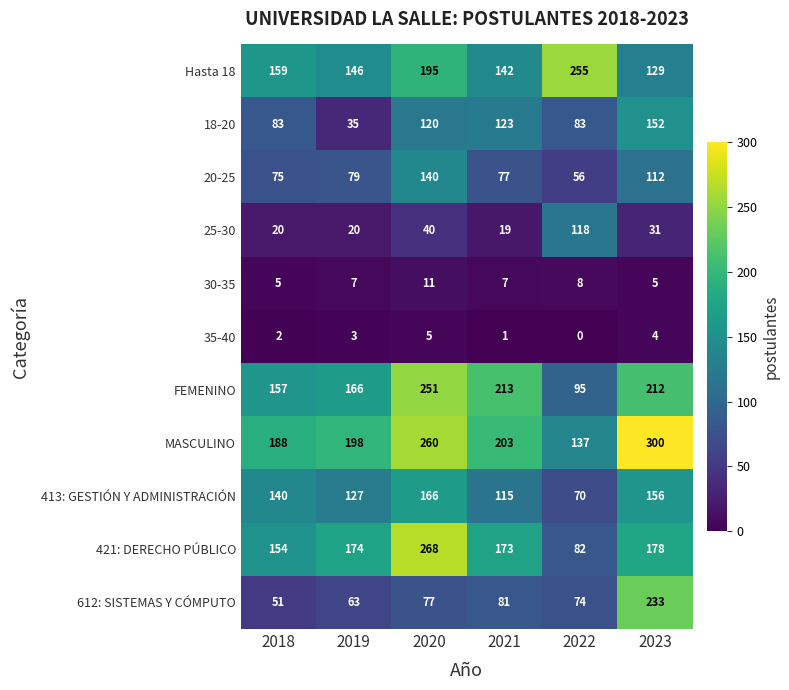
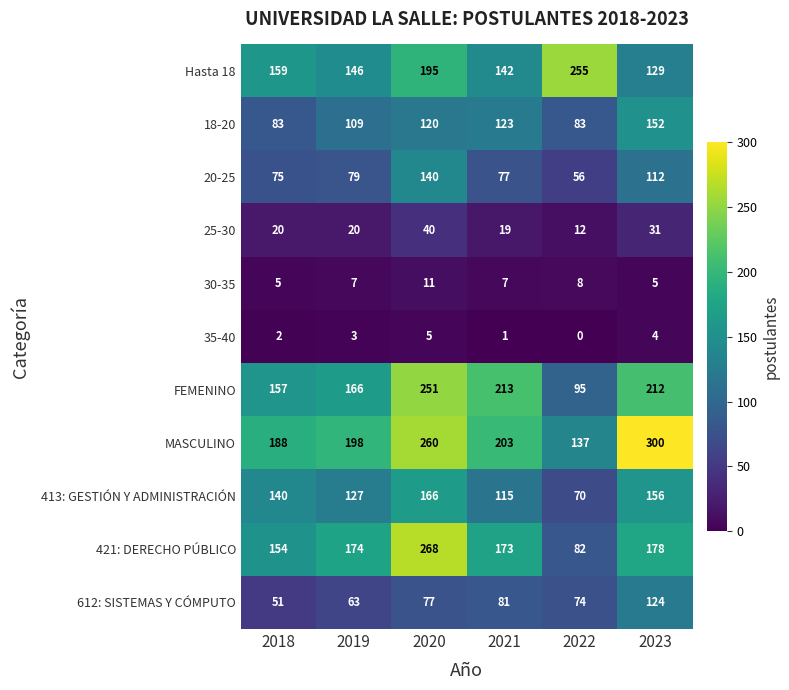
  {
    "Hasta 18": {
      "2018": 159,
      "2019": 146,
      "2020": 195,
      "2021": 142,
      "2022": 255,
      "2023": 129
    },
    "18-20": {
      "2018": 83,
-     "2019": 35,
+     "2019": 109,
      "2020": 120,
      "2021": 123,
      "2022": 83,
      "2023": 152
    },
    "20-25": {
      "2018": 75,
      "2019": 79,
      "2020": 140,
      "2021": 77,
      "2022": 56,
      "2023": 112
    },
    "25-30": {
      "2018": 20,
      "2019": 20,
      "2020": 40,
      "2021": 19,
-     "2022": 118,
+     "2022": 12,
      "2023": 31
    },
    "30-35": {
      "2018": 5,
      "2019": 7,
      "2020": 11,
      "2021": 7,
      "2022": 8,
      "2023": 5
    },
    "35-40": {
      "2018": 2,
      "2019": 3,
      "2020": 5,
      "2021": 1,
      "2022": 0,
      "2023": 4
    },
    "FEMENINO": {
      "2018": 157,
      "2019": 166,
      "2020": 251,
      "2021": 213,
      "2022": 95,
      "2023": 212
    },
    "MASCULINO": {
      "2018": 188,
      "2019": 198,
      "2020": 260,
      "2021": 203,
      "2022": 137,
      "2023": 300
    },
    "413: GESTIÓN Y ADMINISTRACIÓN": {
      "2018": 140,
      "2019": 127,
      "2020": 166,
      "2021": 115,
      "2022": 70,
      "2023": 156
    },
    "421: DERECHO PÚBLICO": {
      "2018": 154,
      "2019": 174,
      "2020": 268,
      "2021": 173,
      "2022": 82,
      "2023": 178
    },
    "612: SISTEMAS Y CÓMPUTO": {
      "2018": 51,
      "2019": 63,
      "2020": 77,
      "2021": 81,
      "2022": 74,
-     "2023": 233
+     "2023": 124
    }
  }
